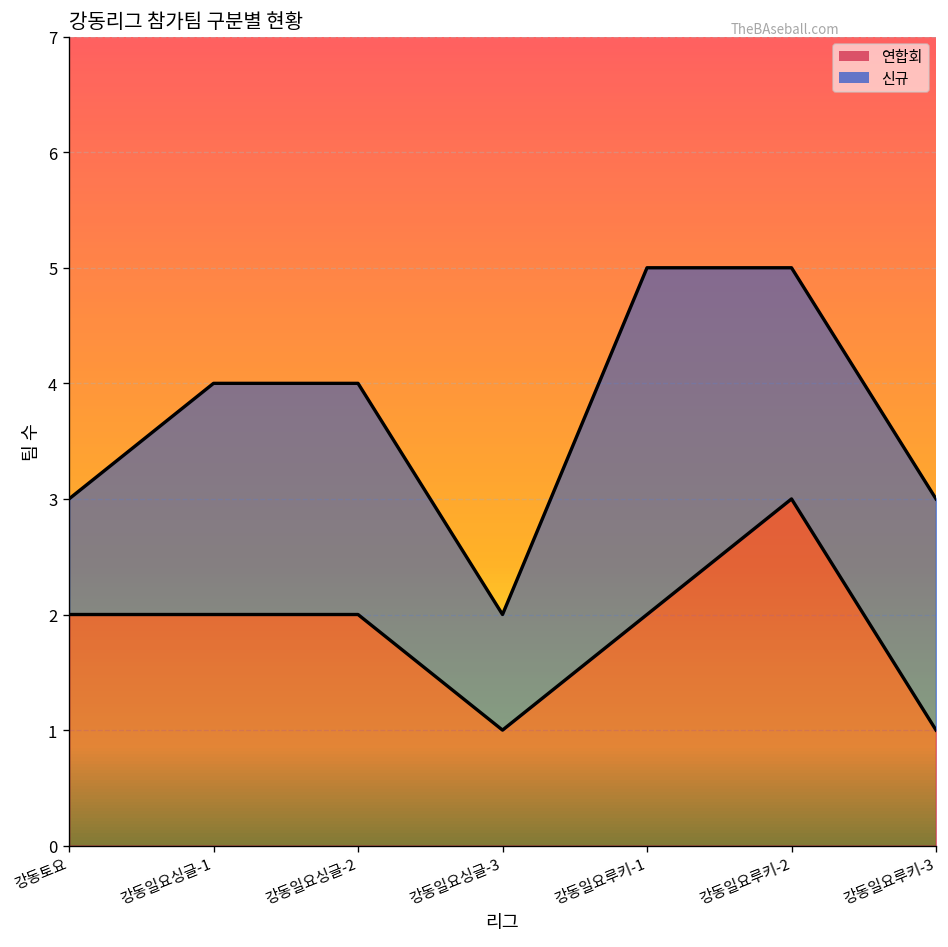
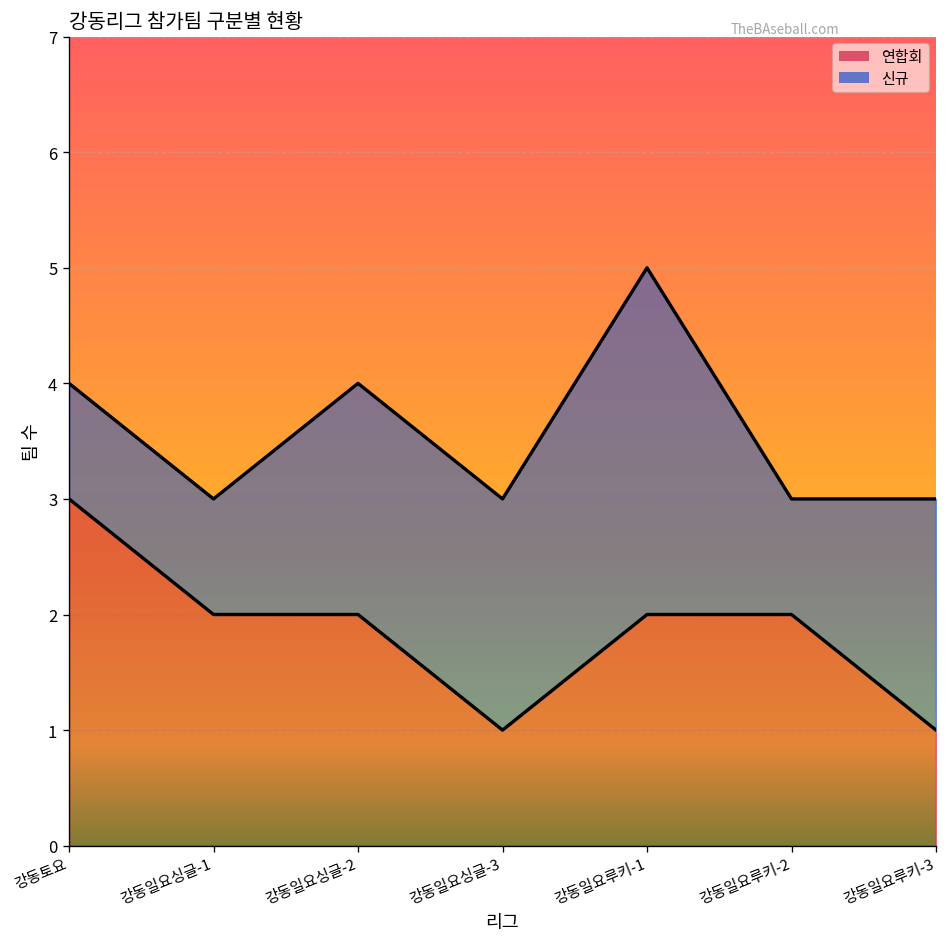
  {
    "연합회": {
-     "강동토요": 2,
+     "강동토요": 3,
      "강동일요싱글-1": 2,
      "강동일요싱글-2": 2,
      "강동일요싱글-3": 1,
      "강동일요루키-1": 2,
-     "강동일요루키-2": 3,
+     "강동일요루키-2": 2,
      "강동일요루키-3": 1
    },
    "신규": {
      "강동토요": 1,
-     "강동일요싱글-1": 2,
+     "강동일요싱글-1": 1,
      "강동일요싱글-2": 2,
-     "강동일요싱글-3": 1,
+     "강동일요싱글-3": 2,
      "강동일요루키-1": 3,
-     "강동일요루키-2": 2,
+     "강동일요루키-2": 1,
      "강동일요루키-3": 2
    }
  }
